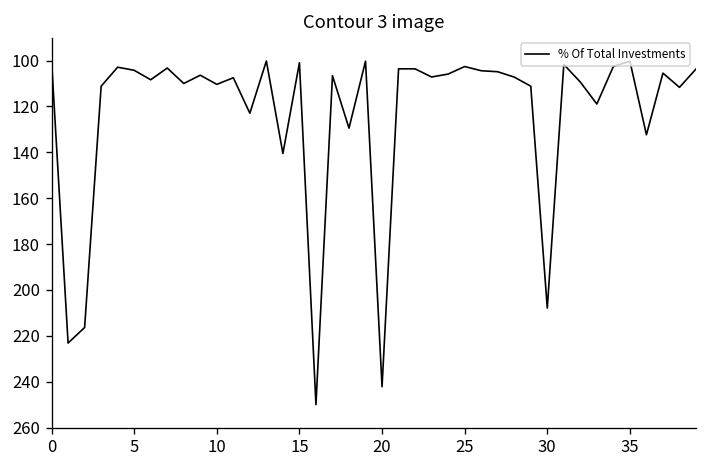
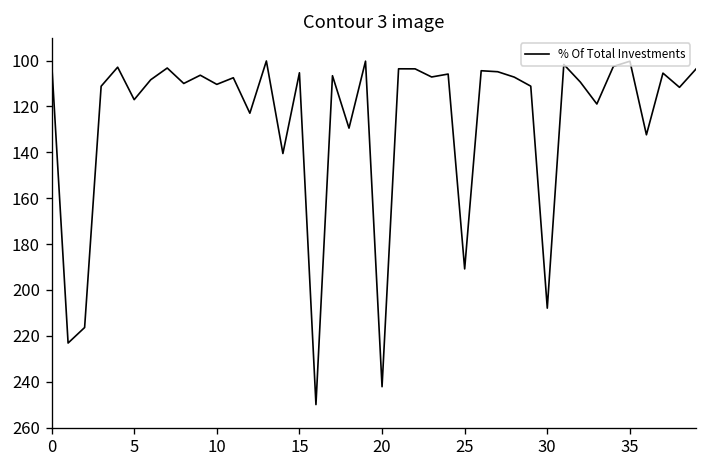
  {
    "0": 100,
-   "5": 104,
+   "5": 117,
    "10": 110,
-   "15": 101,
+   "15": 105,
    "20": 242,
-   "25": 103,
+   "25": 191,
    "30": 208
  }
